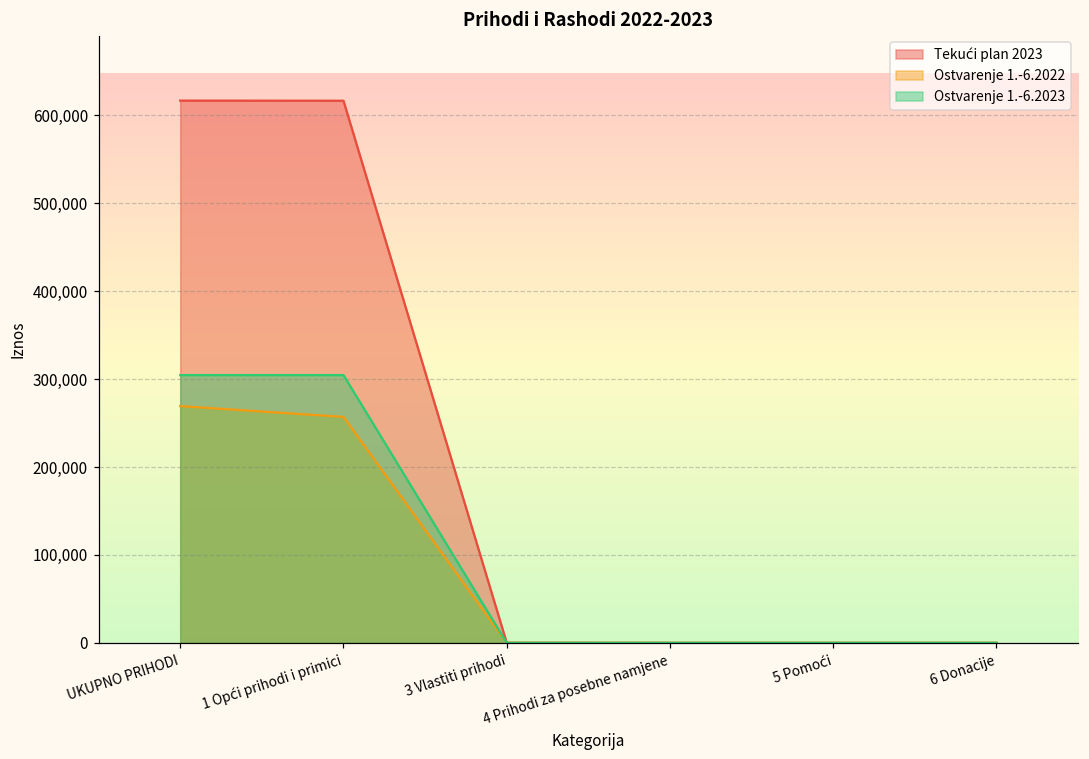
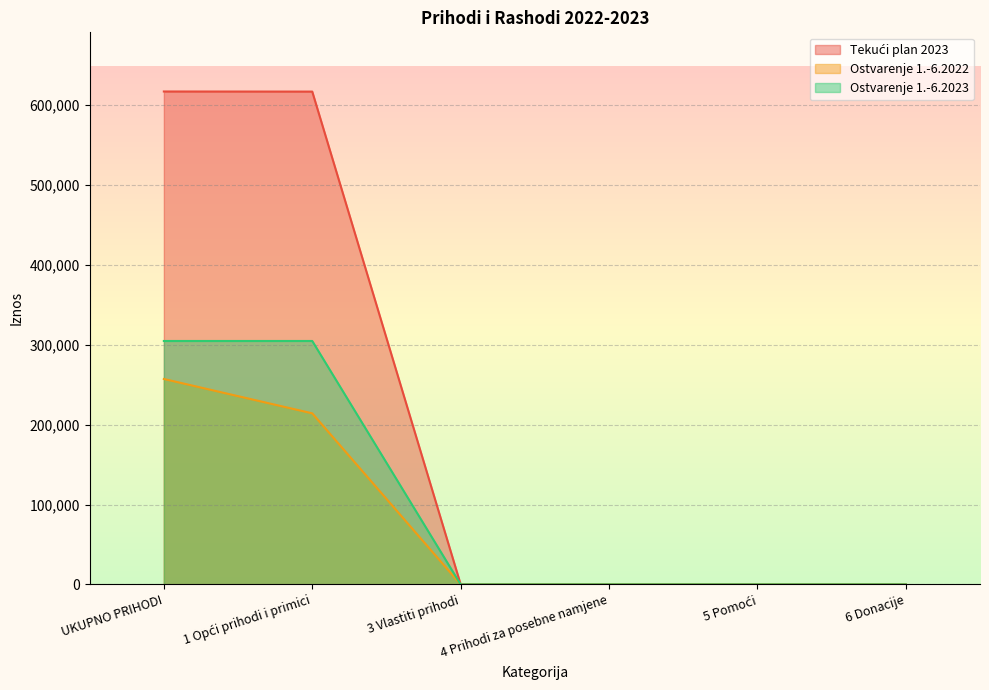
  {
    "Tekući plan 2023": {
      "UKUPNO PRIHODI": "620,000",
      "1 Opći prihodi i primici": "620,000"
    },
    "Ostvarenje 1.-6.2022": {
-     "UKUPNO PRIHODI": "270,000",
-     "1 Opći prihodi i primici": "260,000"
+     "UKUPNO PRIHODI": "260,000",
+     "1 Opći prihodi i primici": "210,000"
    },
    "Ostvarenje 1.-6.2023": {
      "UKUPNO PRIHODI": "300,000",
      "1 Opći prihodi i primici": "300,000"
    }
  }
